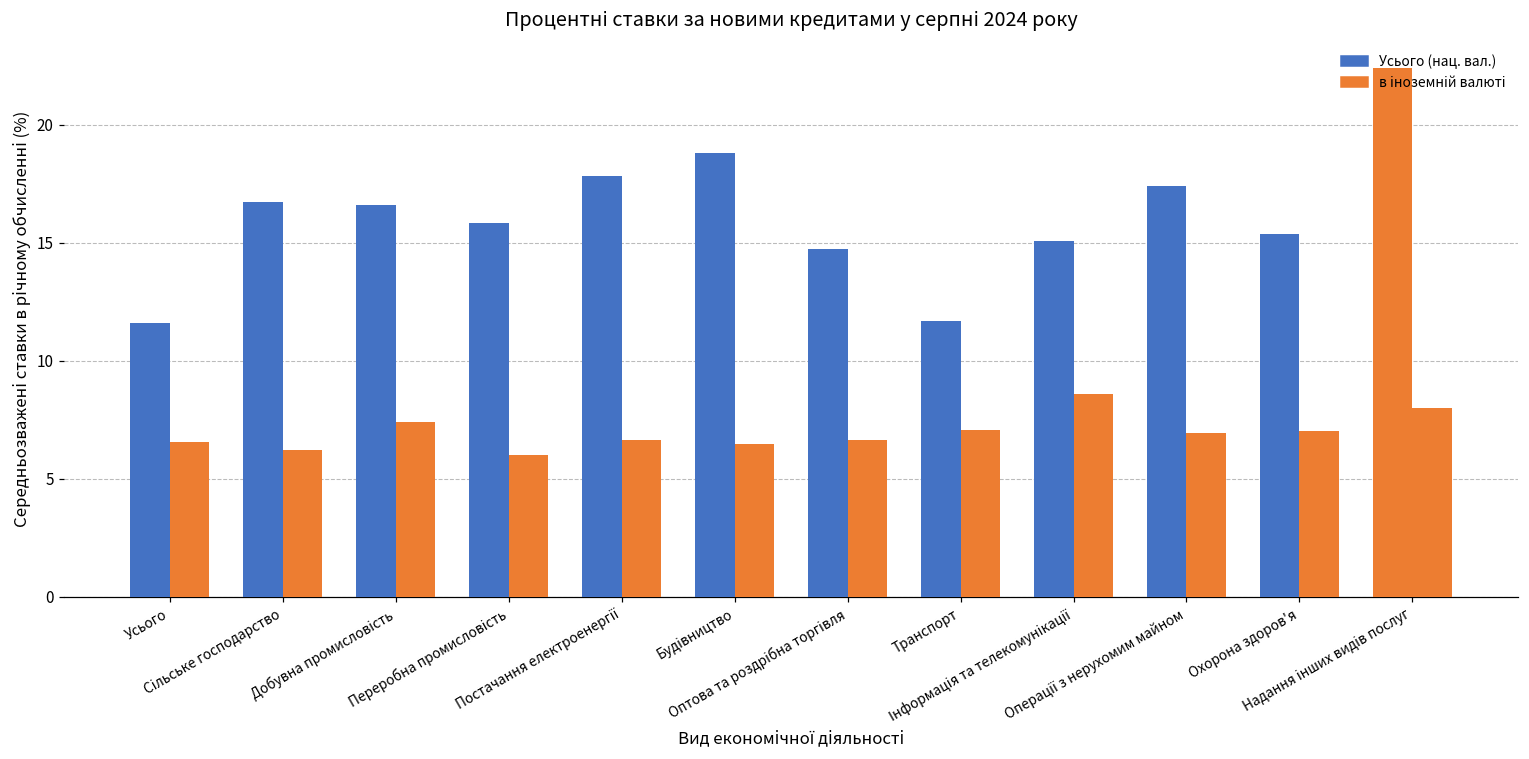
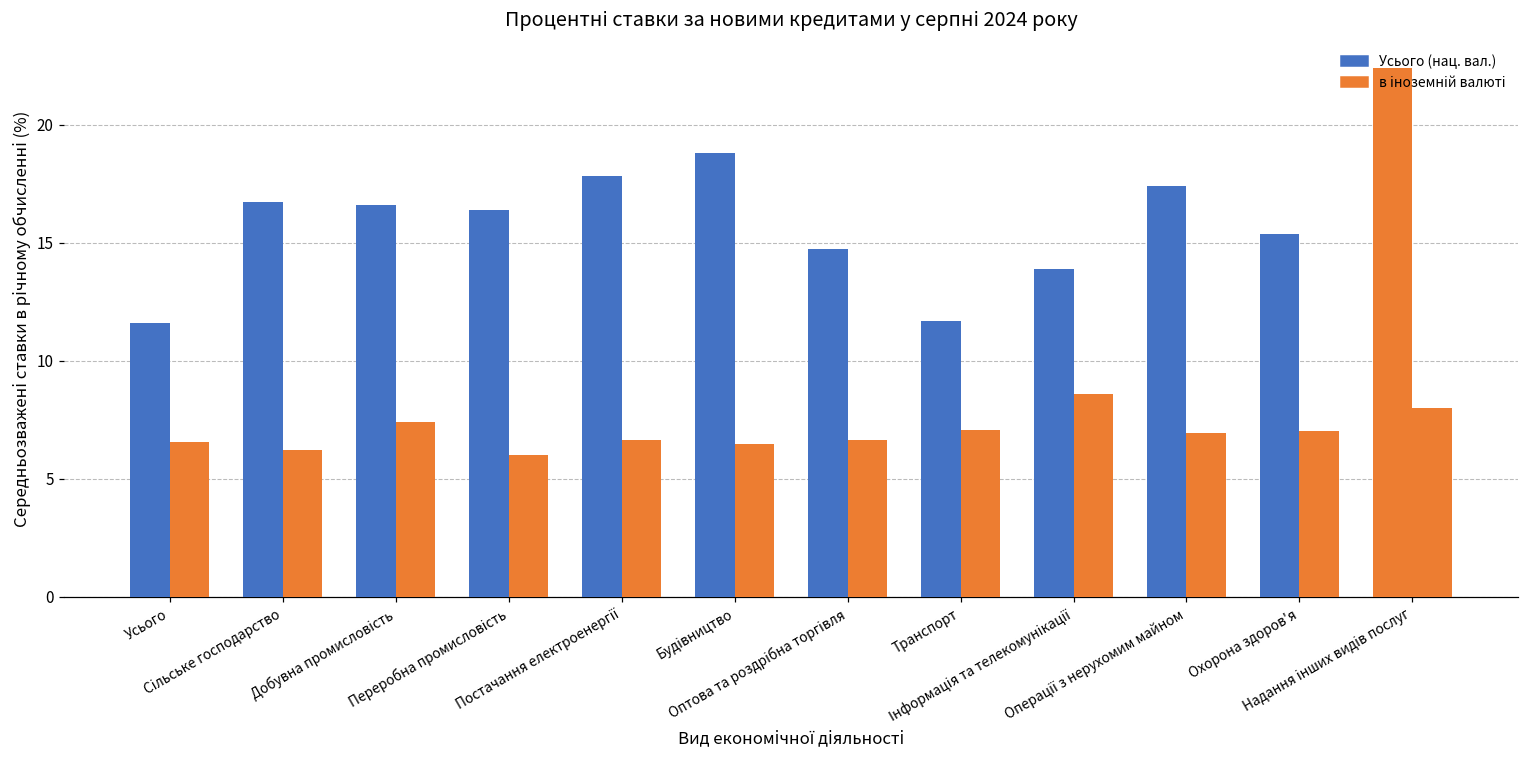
  {
    "Усього (нац. вал.)": {
      "Усього": 11.6,
      "Сільське господарство": 16.7,
      "Добувна промисловість": 16.6,
-     "Переробна промисловість": 15.8,
+     "Переробна промисловість": 16.4,
      "Постачання електроенергії": 17.8,
      "Будівництво": 18.8,
      "Оптова та роздрібна торгівля": 14.7,
      "Транспорт": 11.7,
-     "Інформація та телекомунікації": 15.1,
+     "Інформація та телекомунікації": 13.9,
      "Операції з нерухомим майном": 17.4,
      "Охорона здоров'я": 15.4,
      "Надання інших видів послуг": 22.4
    },
    "в іноземній валюті": {
      "Усього": 6.5,
      "Сільське господарство": 6.2,
      "Добувна промисловість": 7.4,
      "Переробна промисловість": 6.0,
      "Постачання електроенергії": 6.6,
      "Будівництво": 6.5,
      "Оптова та роздрібна торгівля": 6.6,
      "Транспорт": 7.1,
      "Інформація та телекомунікації": 8.6,
      "Операції з нерухомим майном": 6.9,
      "Охорона здоров'я": 7.0,
      "Надання інших видів послуг": 8.0
    }
  }
